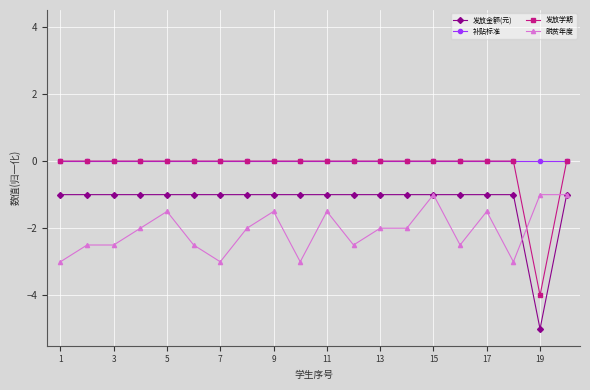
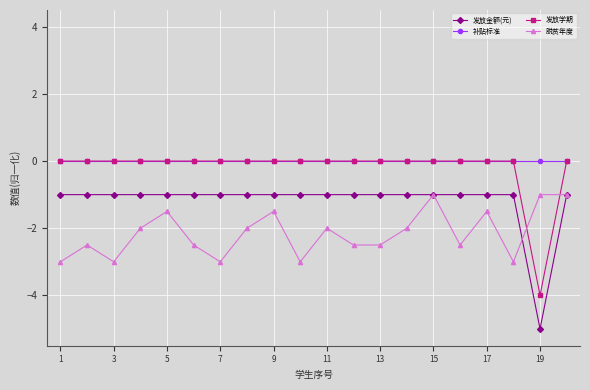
  {
    "发放金额(元)": {
      "1": -1.0,
      "3": -1.0,
      "5": -1.0,
      "7": -1.0,
      "9": -1.0,
      "11": -1.0,
      "13": -1.0,
      "17": -1.0,
      "19": -5.0
    },
    "补贴标准": {
      "19": 0.0
    },
    "发放学期": {
      "19": -4.0
    },
    "脱贫年度": {
      "1": -3.0,
-     "3": -2.5,
+     "3": -3.0,
      "5": -1.5,
      "7": -3.0,
      "9": -1.5,
-     "11": -1.5,
-     "13": -2.0,
+     "11": -2.0,
+     "13": -2.5,
      "17": -1.5,
      "19": -1.0
    }
  }
